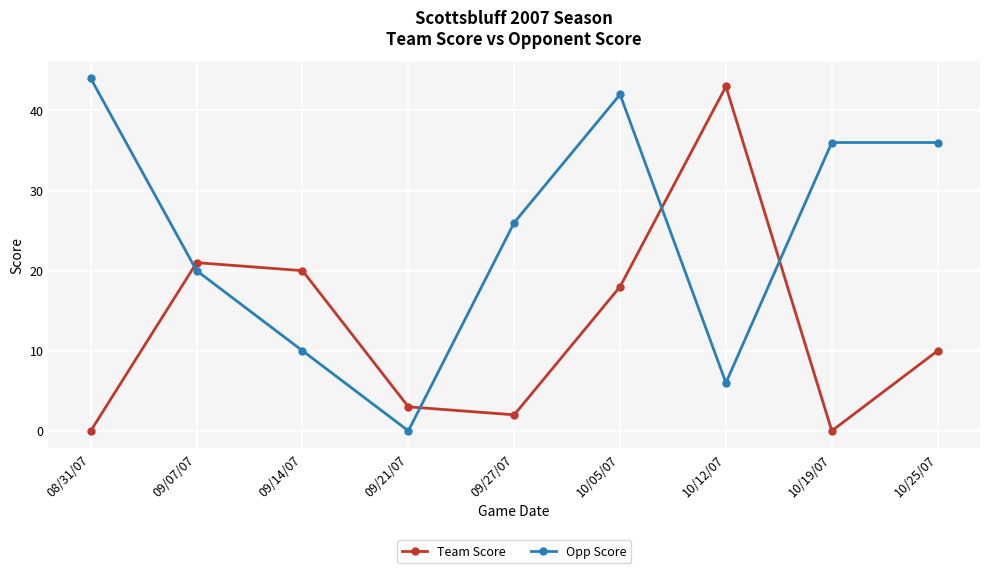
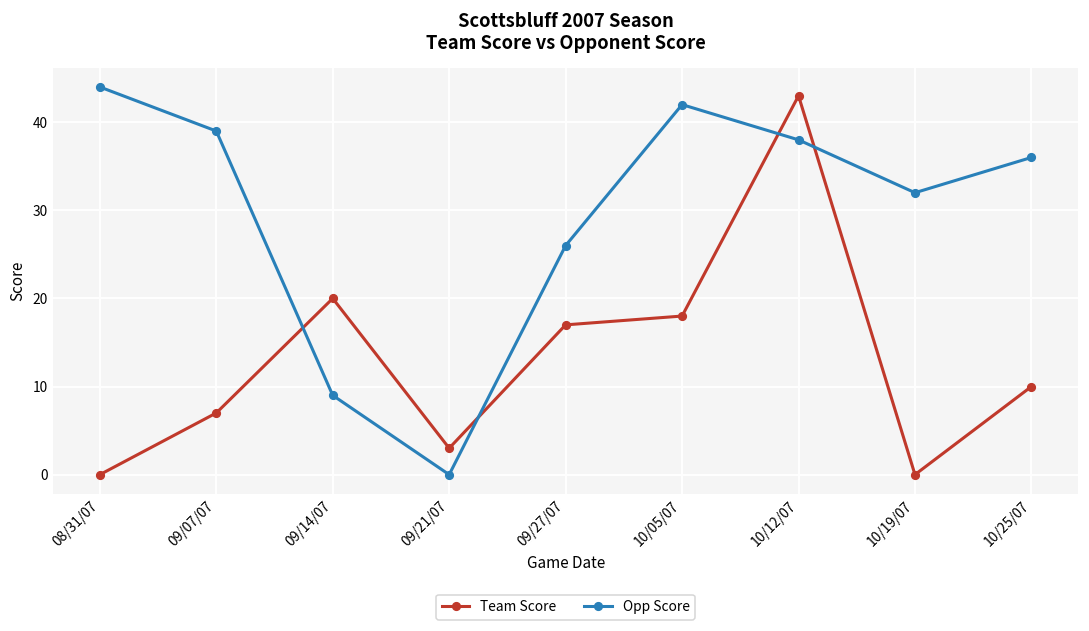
  {
    "Team Score": {
      "08/31/07": 0,
-     "09/07/07": 21,
+     "09/07/07": 7,
      "09/14/07": 20,
      "09/21/07": 3,
-     "09/27/07": 2,
+     "09/27/07": 17,
      "10/05/07": 18,
      "10/12/07": 43,
      "10/19/07": 0,
      "10/25/07": 10
    },
    "Opp Score": {
      "08/31/07": 44,
-     "09/07/07": 20,
-     "09/14/07": 10,
+     "09/07/07": 39,
+     "09/14/07": 9,
      "09/21/07": 0,
      "09/27/07": 26,
      "10/05/07": 42,
-     "10/12/07": 6,
-     "10/19/07": 36,
+     "10/12/07": 38,
+     "10/19/07": 32,
      "10/25/07": 36
    }
  }
